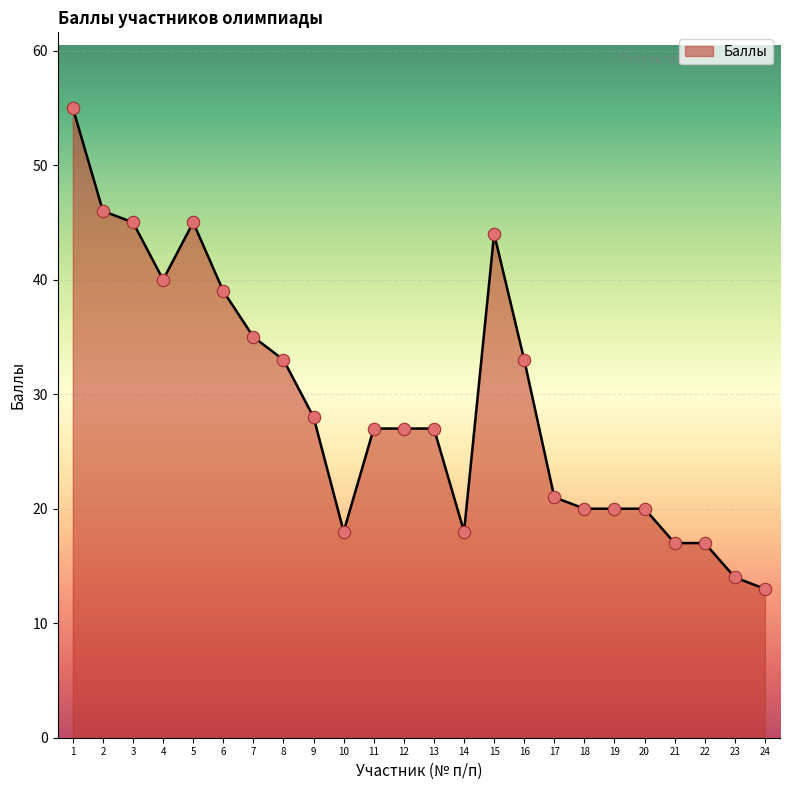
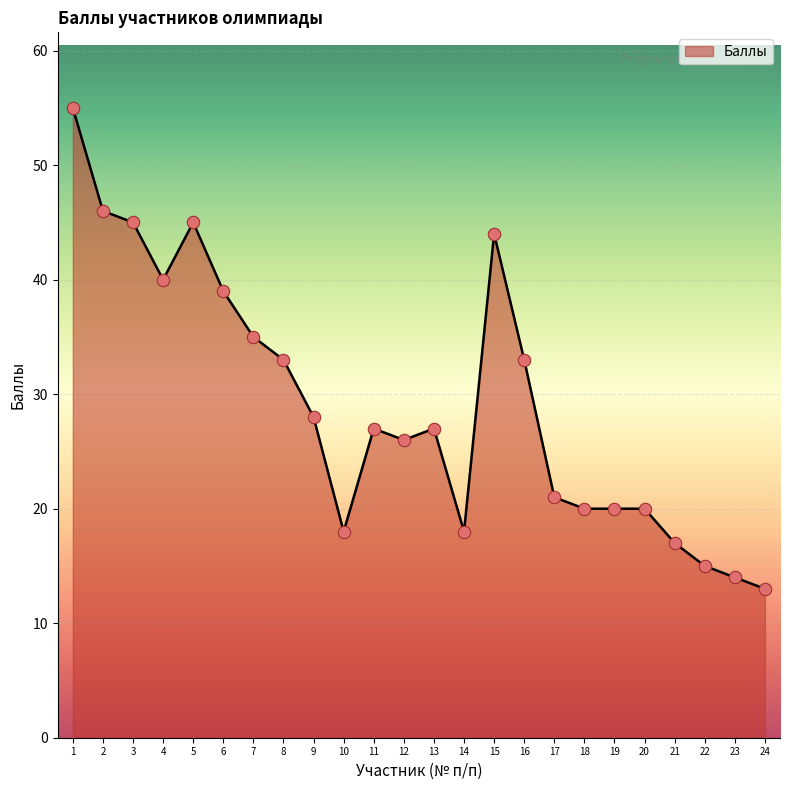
  {
    "1": 55,
    "2": 46,
    "3": 45,
    "4": 40,
    "5": 45,
    "6": 39,
    "7": 35,
    "8": 33,
    "9": 28,
    "10": 18,
    "11": 27,
-   "12": 27,
+   "12": 26,
    "13": 27,
    "14": 18,
    "15": 44,
    "16": 33,
    "17": 21,
    "18": 20,
    "19": 20,
    "20": 20,
    "21": 17,
-   "22": 17,
+   "22": 15,
    "23": 14,
    "24": 13
  }
